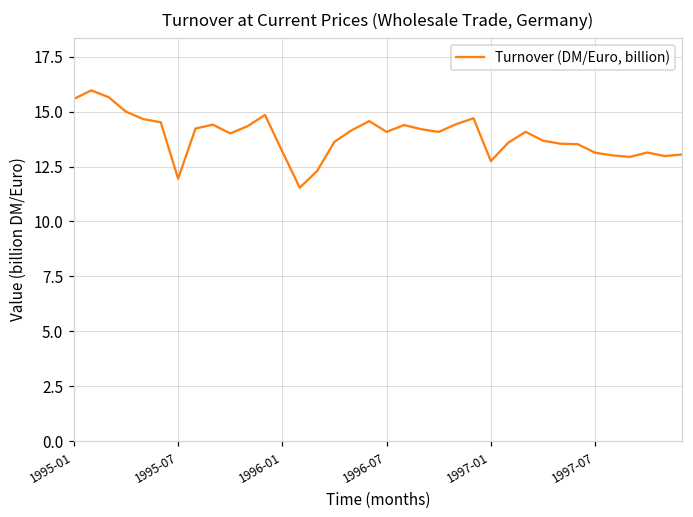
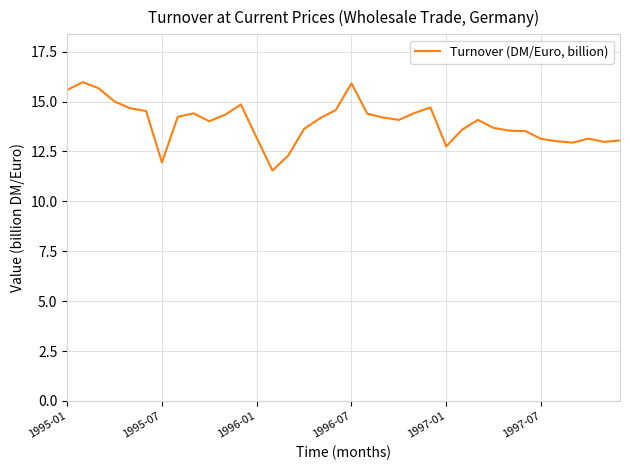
  {
    "1995-01": 15.6,
    "1995-07": 12.0,
    "1996-01": 13.2,
-   "1996-07": 14.1,
+   "1996-07": 15.9,
    "1997-01": 12.8,
    "1997-07": 13.1
  }
